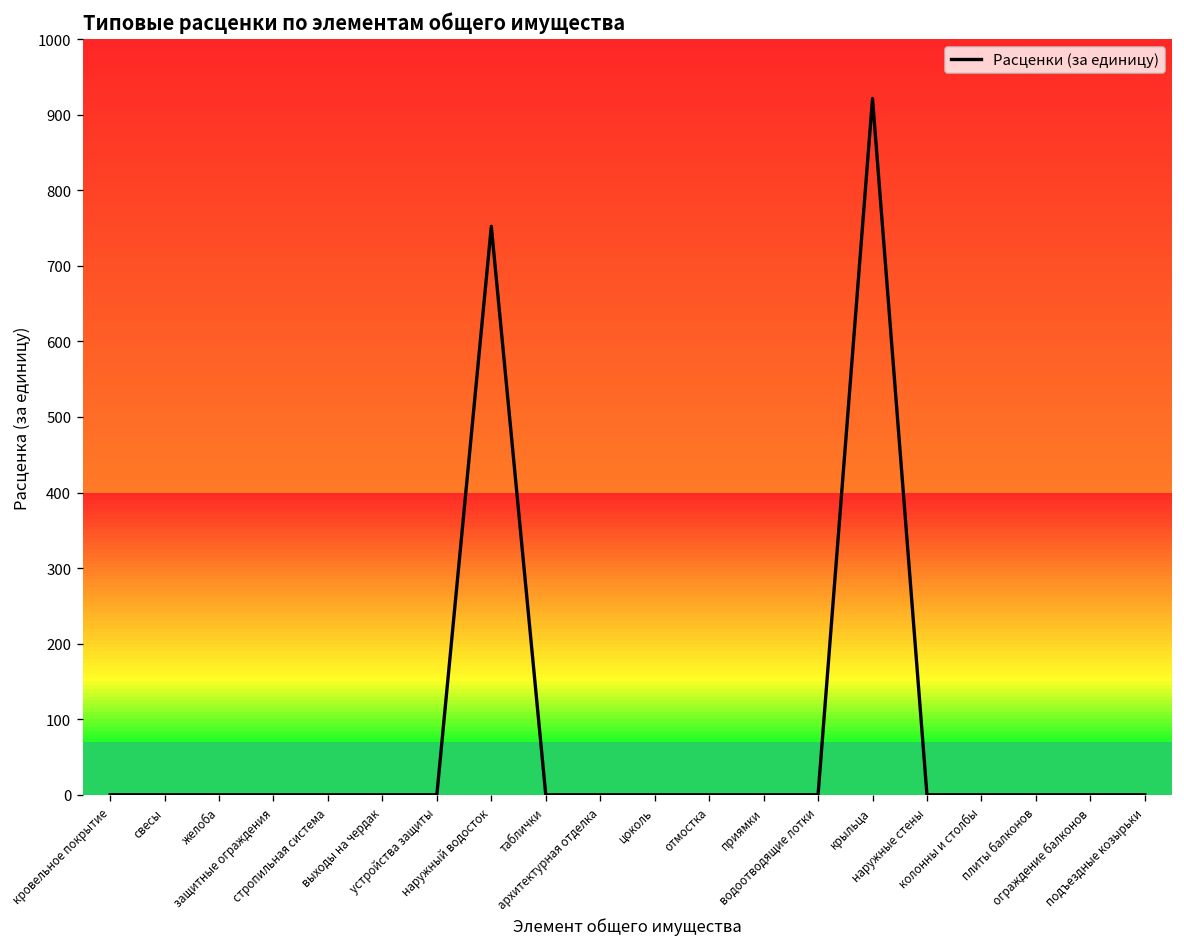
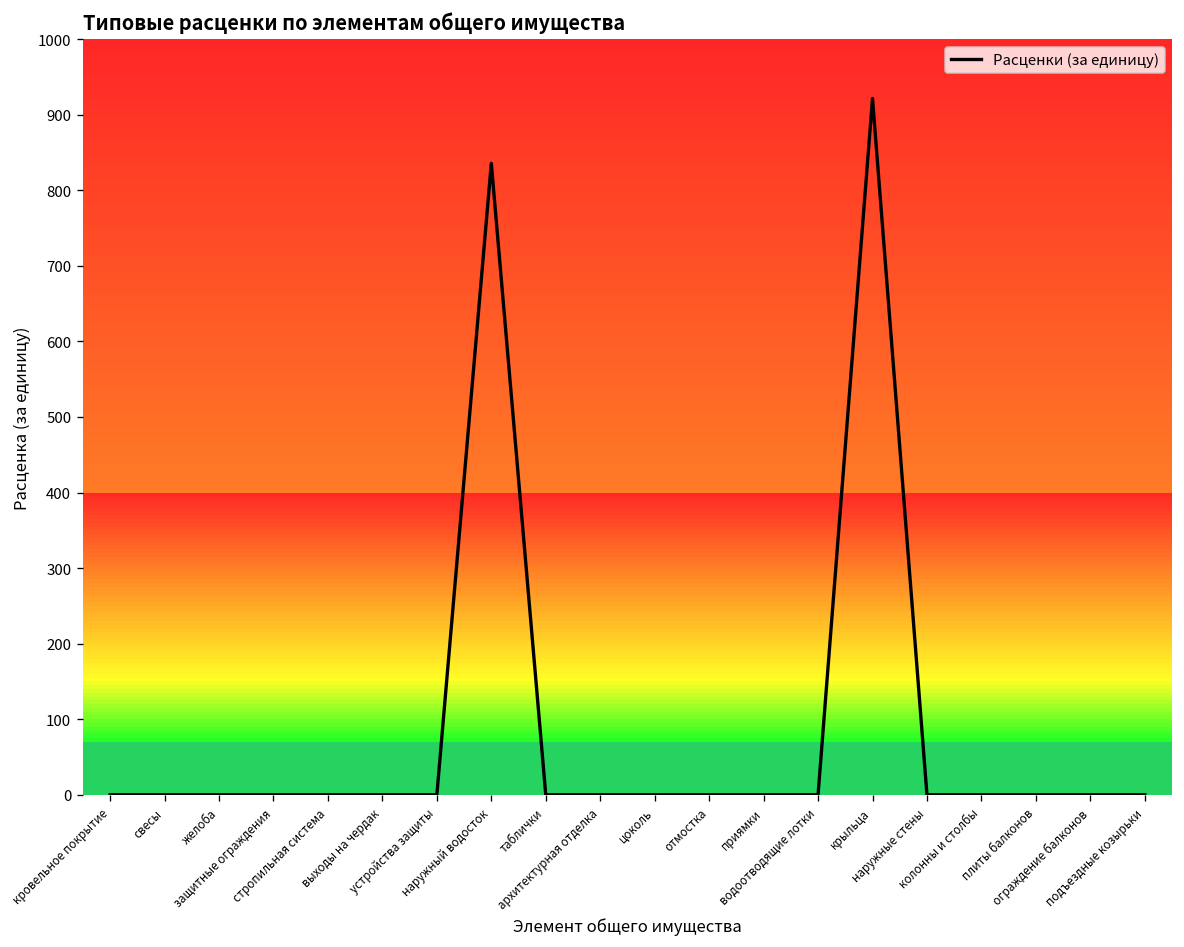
  {
    "кровельное покрытие": 0,
    "свесы": 0,
    "желоба": 0,
    "защитные ограждения": 0,
    "стропильная система": 0,
    "выходы на чердак": 0,
    "устройства защиты": 0,
-   "наружный водосток": 750,
+   "наружный водосток": 840,
    "таблички": 0,
    "архитектурная отделка": 0,
    "цоколь": 0,
    "отмостка": 0,
    "приямки": 0,
    "водоотводящие лотки": 0,
    "крыльца": 920,
    "наружные стены": 0,
    "колонны и столбы": 0,
    "плиты балконов": 0,
    "ограждение балконов": 0,
    "подъездные козырьки": 0
  }
